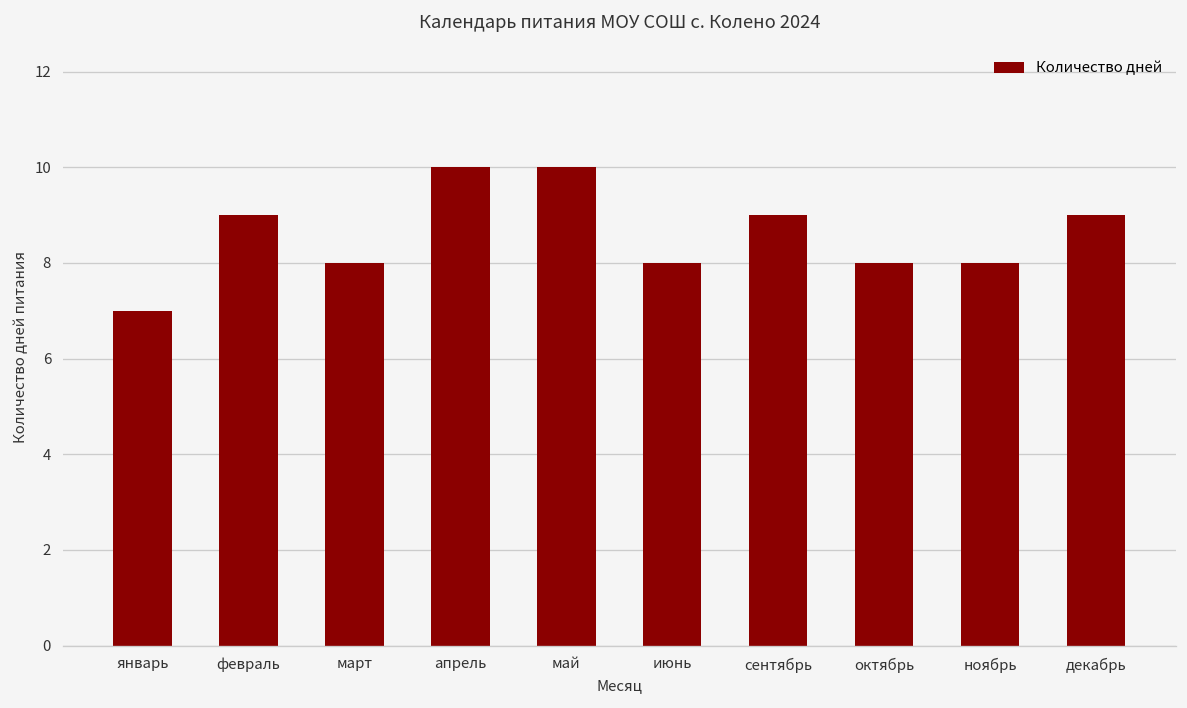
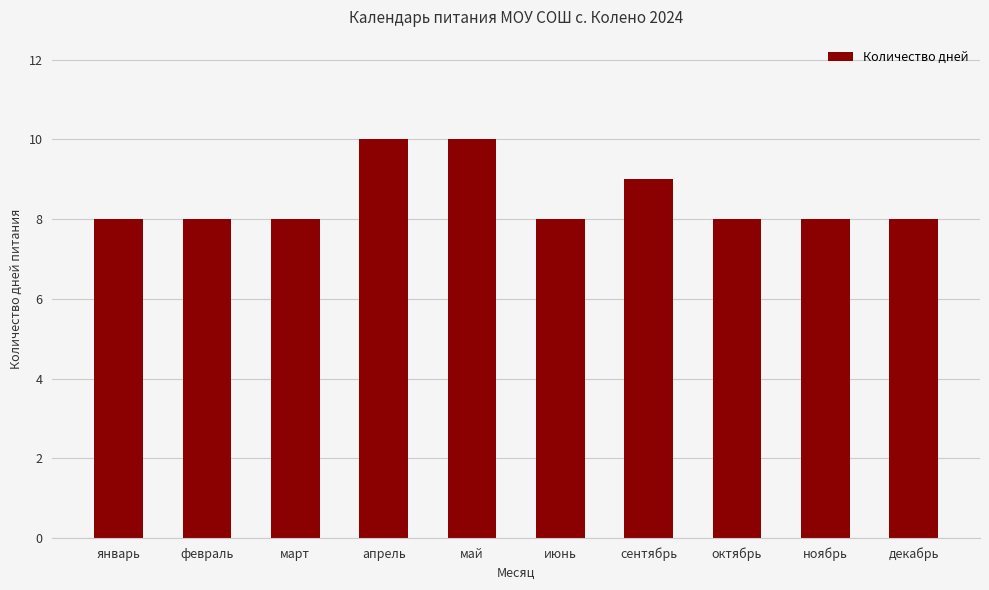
  {
-   "январь": 7,
-   "февраль": 9,
+   "январь": 8,
+   "февраль": 8,
    "март": 8,
    "апрель": 10,
    "май": 10,
    "июнь": 8,
    "сентябрь": 9,
    "октябрь": 8,
    "ноябрь": 8,
-   "декабрь": 9
+   "декабрь": 8
  }
